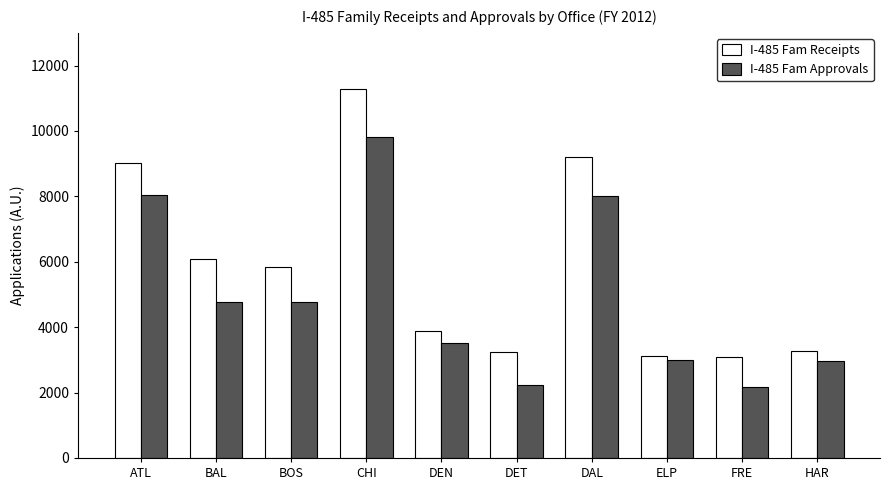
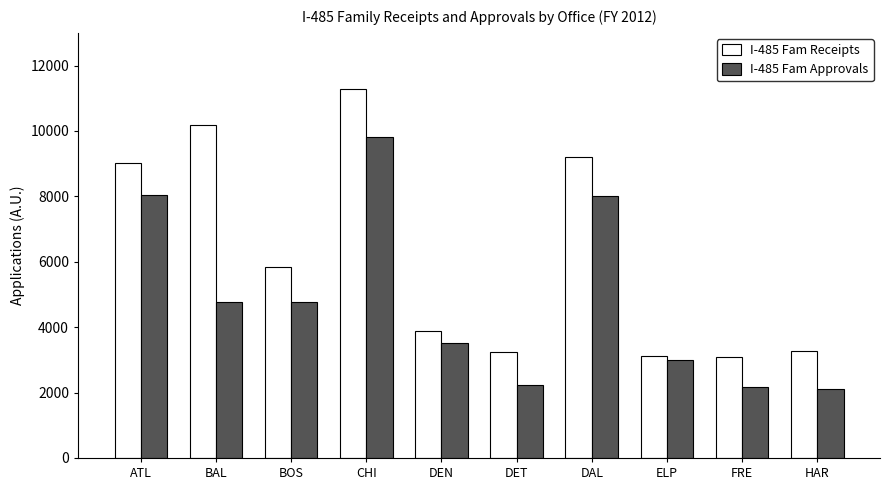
  {
    "I-485 Fam Receipts": {
      "ATL": 9000,
-     "BAL": 6100,
+     "BAL": 10200,
      "BOS": 5800,
      "CHI": 11300,
      "DEN": 3900,
      "DET": 3200,
      "DAL": 9200,
      "ELP": 3100,
      "FRE": 3100,
      "HAR": 3300
    },
    "I-485 Fam Approvals": {
      "ATL": 8000,
      "BAL": 4800,
      "BOS": 4800,
      "CHI": 9800,
      "DEN": 3500,
      "DET": 2200,
      "DAL": 8000,
      "ELP": 3000,
      "FRE": 2200,
-     "HAR": 3000
+     "HAR": 2100
    }
  }
